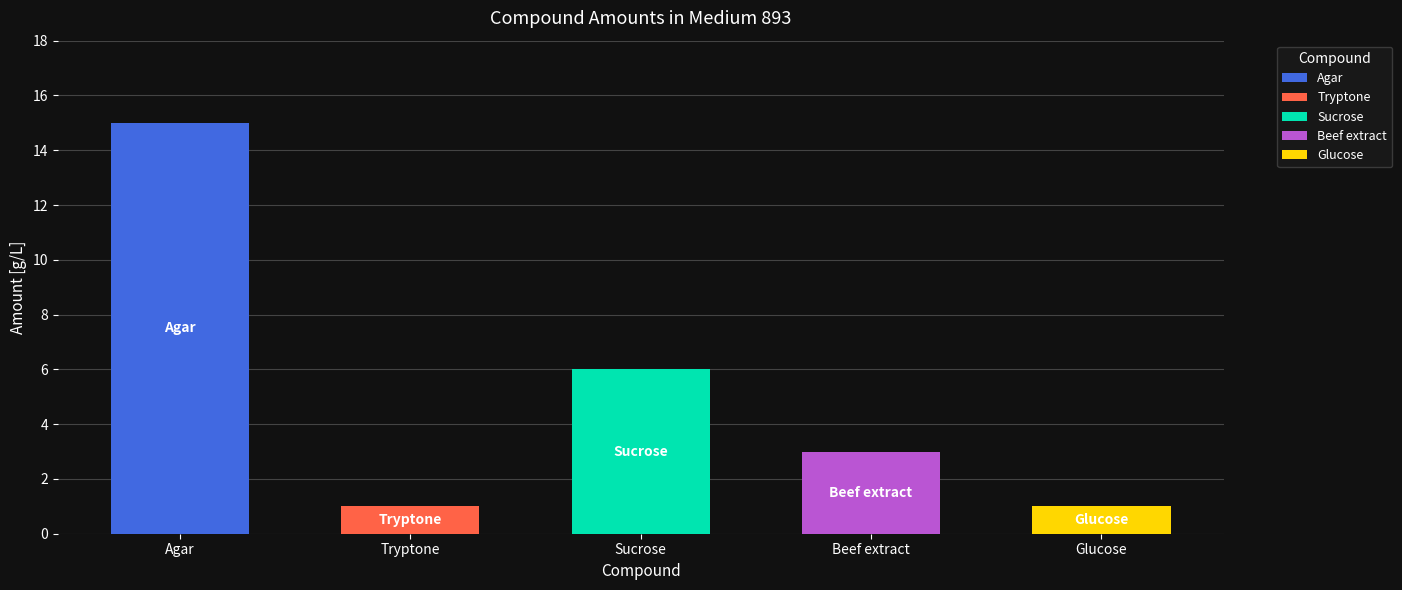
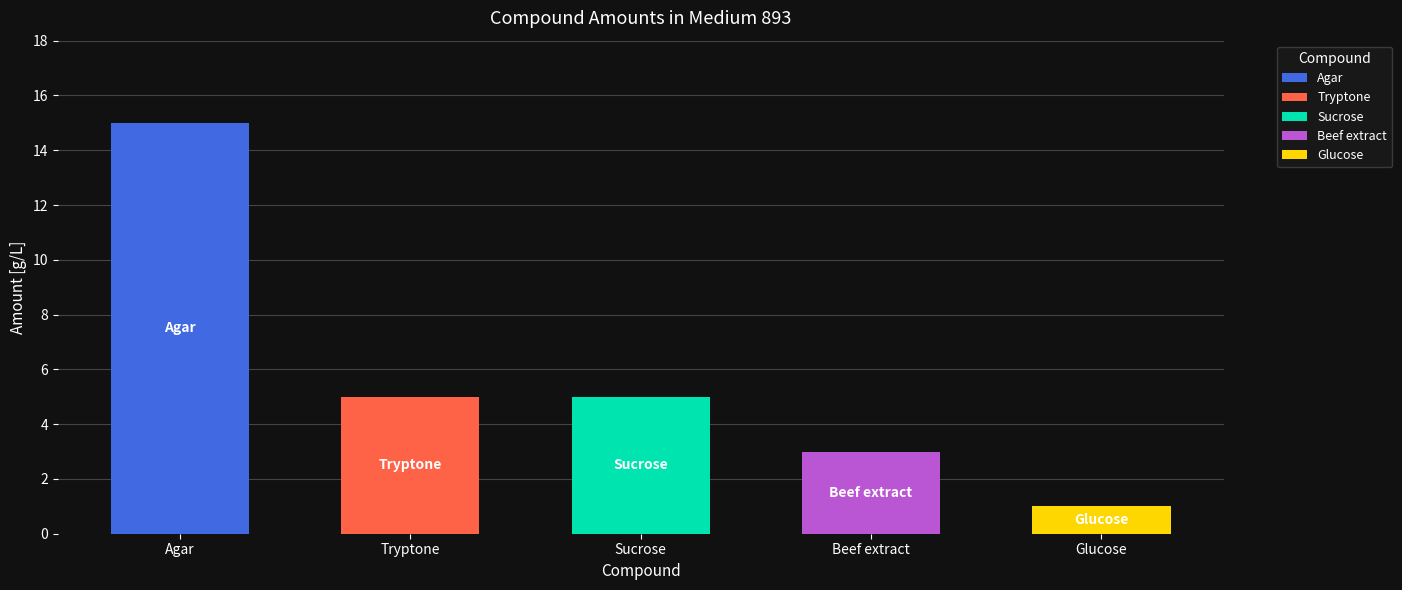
  {
    "Tryptone": {
-     "Tryptone": 1
+     "Tryptone": 5
    },
    "Sucrose": {
-     "Sucrose": 6
+     "Sucrose": 5
    },
    "Beef extract": {
      "Beef extract": 3
    },
    "Glucose": {
      "Glucose": 1
    }
  }
